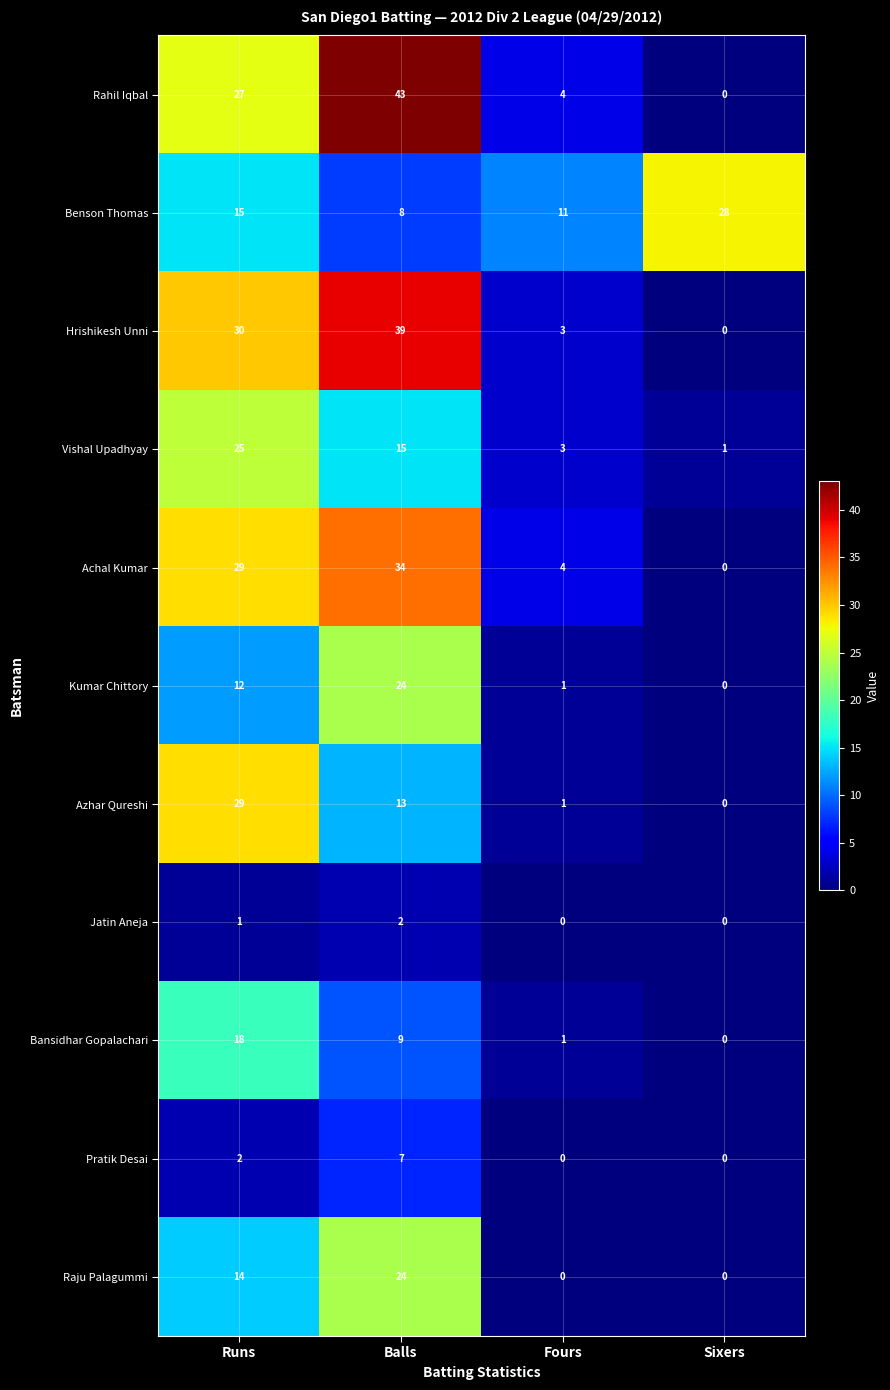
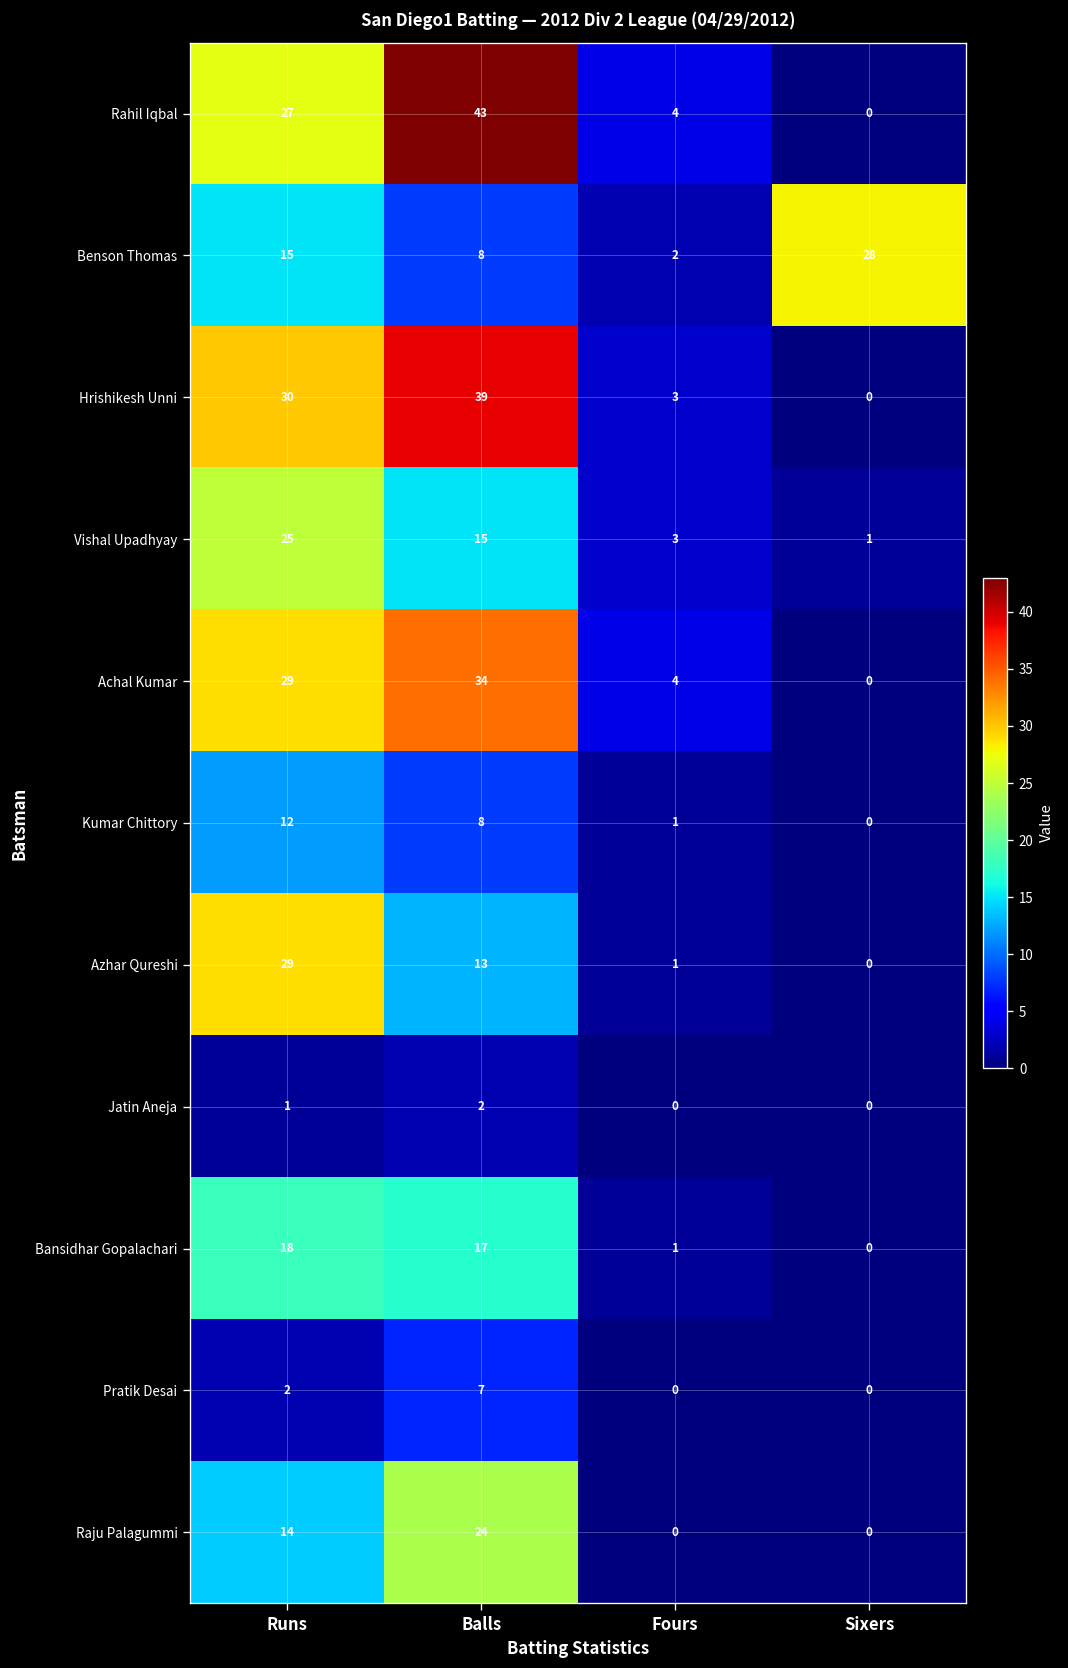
  {
    "Rahil Iqbal": {
      "Runs": 27,
      "Balls": 43,
      "Fours": 4,
      "Sixers": 0
    },
    "Benson Thomas": {
      "Runs": 15,
      "Balls": 8,
-     "Fours": 11,
+     "Fours": 2,
      "Sixers": 28
    },
    "Hrishikesh Unni": {
      "Runs": 30,
      "Balls": 39,
      "Fours": 3,
      "Sixers": 0
    },
    "Vishal Upadhyay": {
      "Runs": 25,
      "Balls": 15,
      "Fours": 3,
      "Sixers": 1
    },
    "Achal Kumar": {
      "Runs": 29,
      "Balls": 34,
      "Fours": 4,
      "Sixers": 0
    },
    "Kumar Chittory": {
      "Runs": 12,
-     "Balls": 24,
+     "Balls": 8,
      "Fours": 1,
      "Sixers": 0
    },
    "Azhar Qureshi": {
      "Runs": 29,
      "Balls": 13,
      "Fours": 1,
      "Sixers": 0
    },
    "Jatin Aneja": {
      "Runs": 1,
      "Balls": 2,
      "Fours": 0,
      "Sixers": 0
    },
    "Bansidhar Gopalachari": {
      "Runs": 18,
-     "Balls": 9,
+     "Balls": 17,
      "Fours": 1,
      "Sixers": 0
    },
    "Pratik Desai": {
      "Runs": 2,
      "Balls": 7,
      "Fours": 0,
      "Sixers": 0
    },
    "Raju Palagummi": {
      "Runs": 14,
      "Balls": 24,
      "Fours": 0,
      "Sixers": 0
    }
  }
